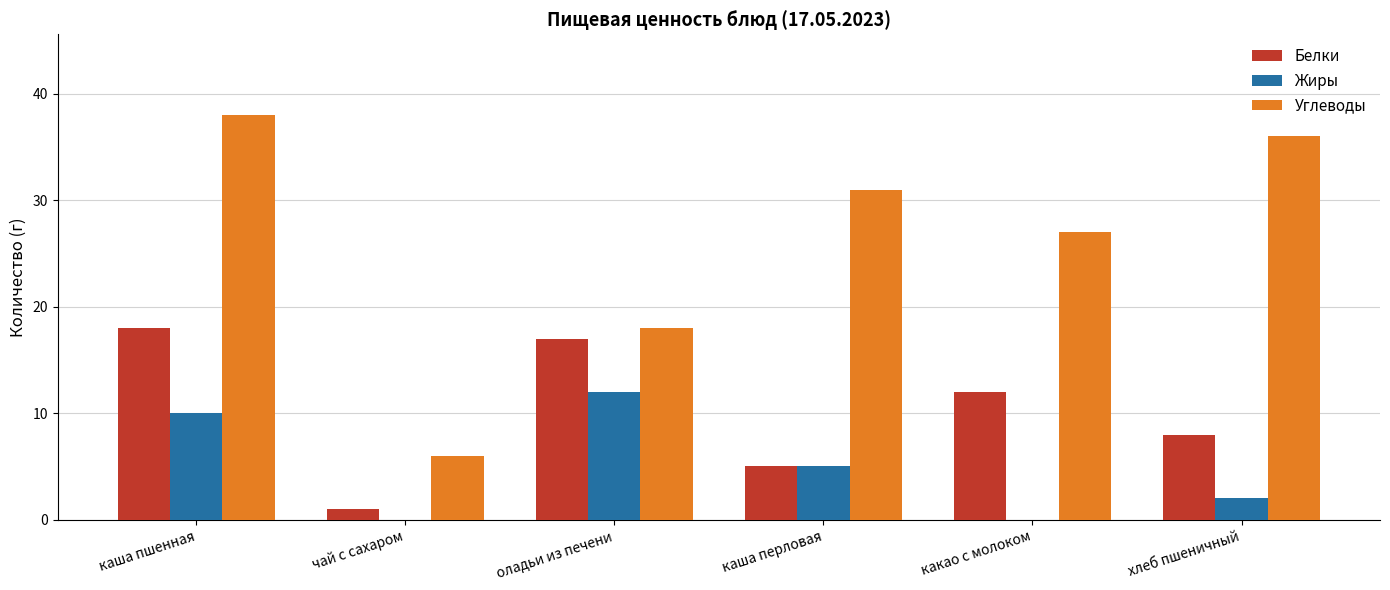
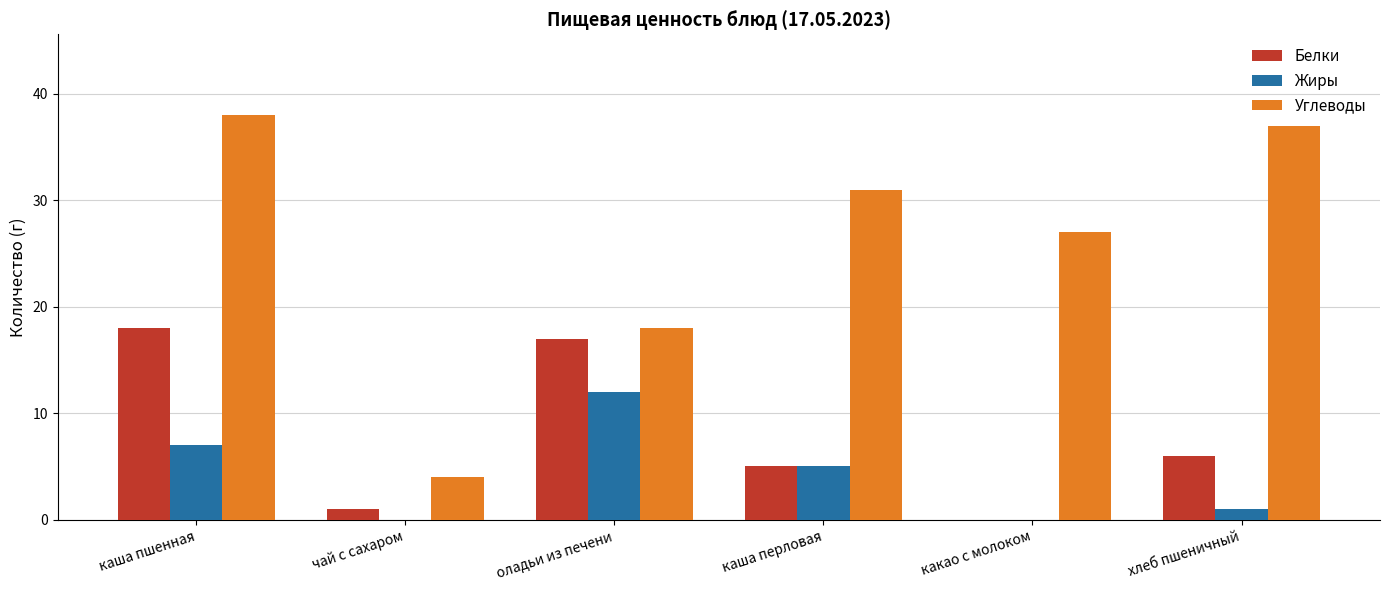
  {
    "Белки": {
      "каша пшенная": 18,
      "чай с сахаром": 1,
      "оладьи из печени": 17,
      "каша перловая": 5,
-     "какао с молоком": 12,
-     "хлеб пшеничный": 8
+     "какао с молоком": 0,
+     "хлеб пшеничный": 6
    },
    "Жиры": {
-     "каша пшенная": 10,
+     "каша пшенная": 7,
      "чай с сахаром": 0,
      "оладьи из печени": 12,
      "каша перловая": 5,
      "какао с молоком": 0,
-     "хлеб пшеничный": 2
+     "хлеб пшеничный": 1
    },
    "Углеводы": {
      "каша пшенная": 38,
-     "чай с сахаром": 6,
+     "чай с сахаром": 4,
      "оладьи из печени": 18,
      "каша перловая": 31,
      "какао с молоком": 27,
-     "хлеб пшеничный": 36
+     "хлеб пшеничный": 37
    }
  }
